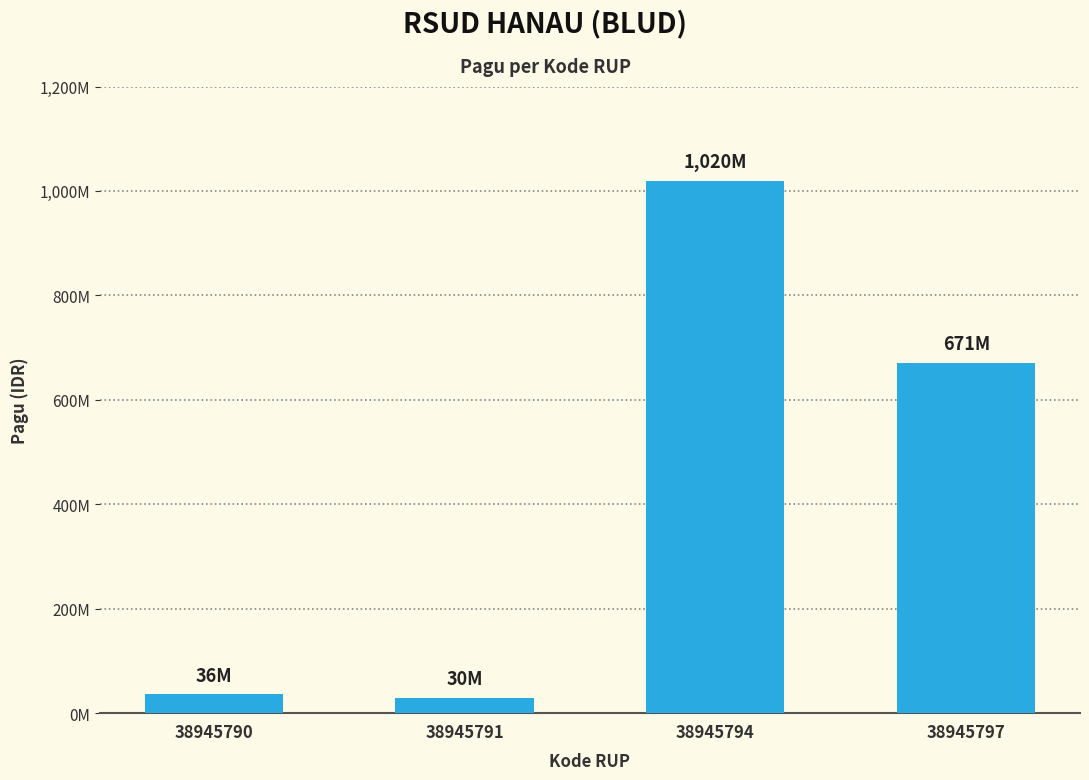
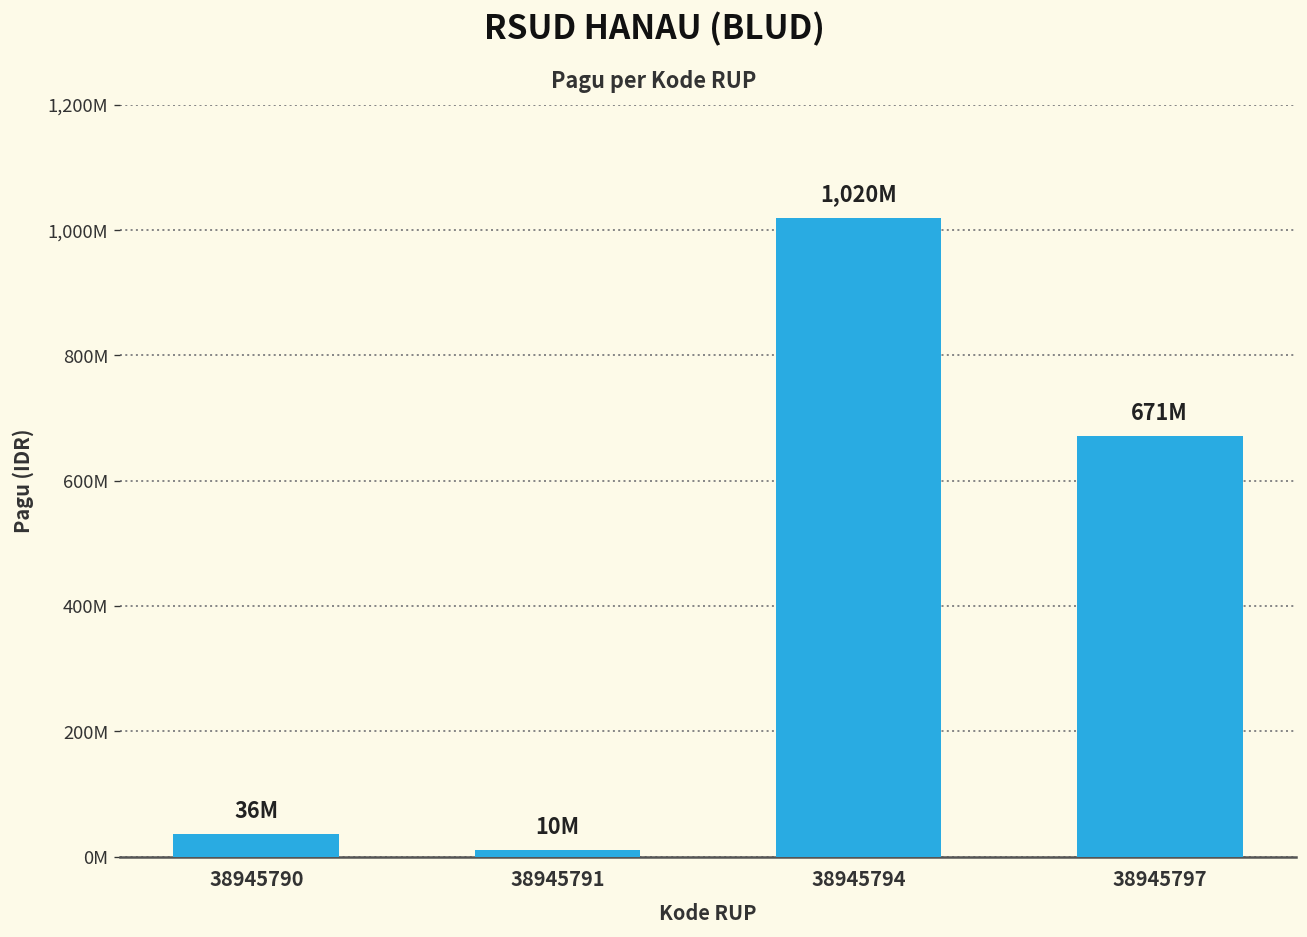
  {
    "38945790": "36M",
-   "38945791": "30M",
+   "38945791": "10M",
    "38945794": "1,020M",
    "38945797": "671M"
  }
